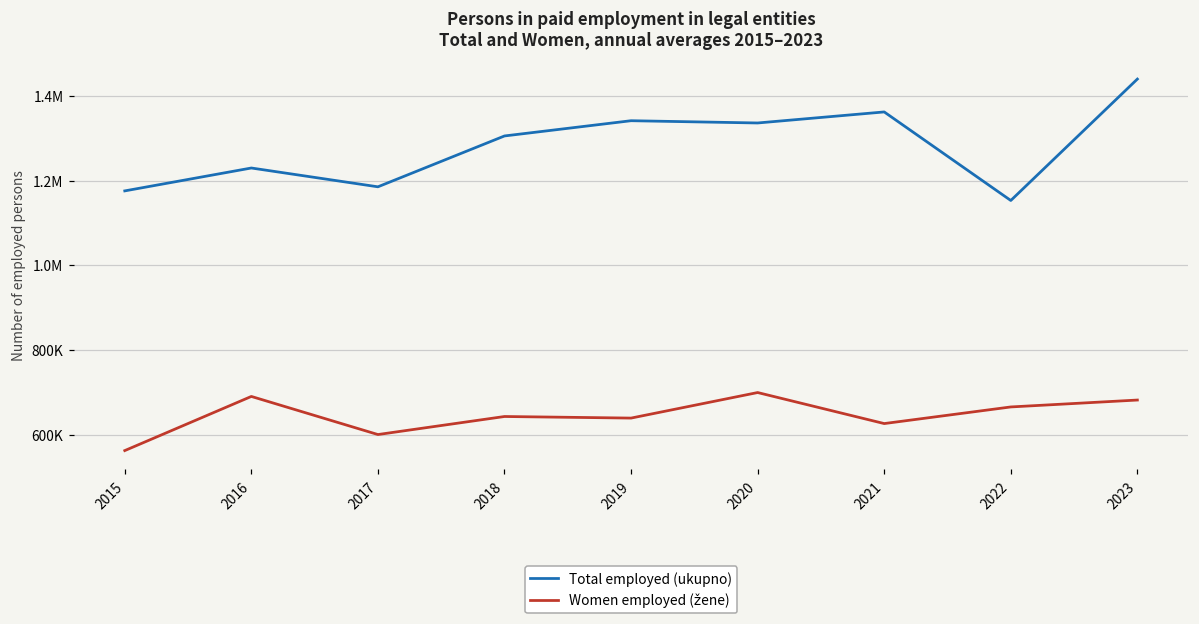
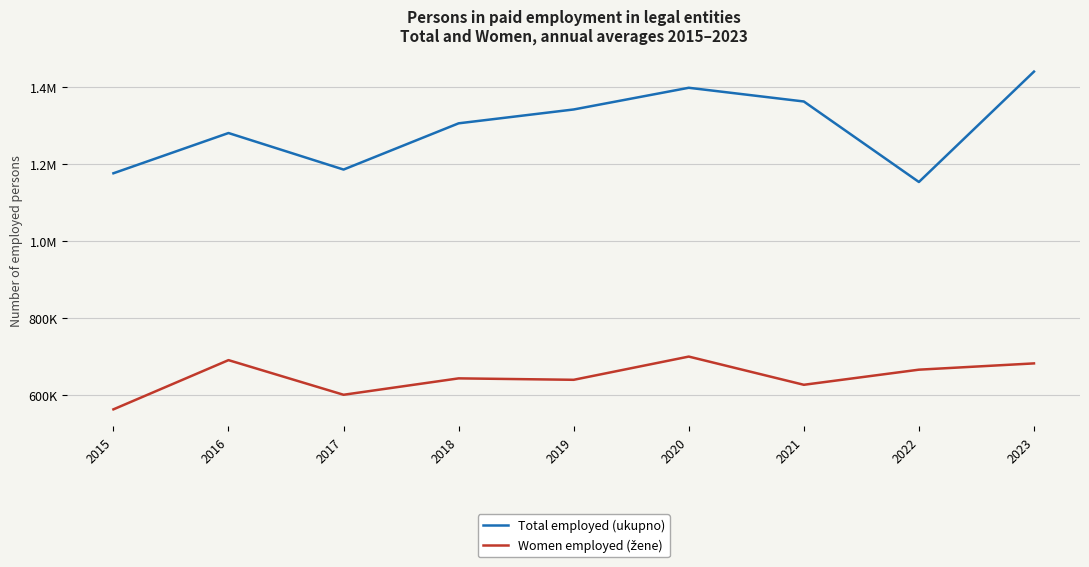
  {
    "Total employed (ukupno)": {
      "2015": 1180000,
-     "2016": 1230000,
+     "2016": 1280000,
      "2017": 1190000,
      "2018": 1310000,
      "2019": 1340000,
-     "2020": 1340000,
+     "2020": 1400000,
      "2021": 1360000,
      "2022": 1150000,
      "2023": 1440000
    },
    "Women employed (žene)": {
      "2015": 560000,
      "2016": 690000,
      "2017": 600000,
      "2018": 640000,
      "2019": 640000,
      "2020": 700000,
      "2021": 630000,
      "2022": 670000,
      "2023": 680000
    }
  }
